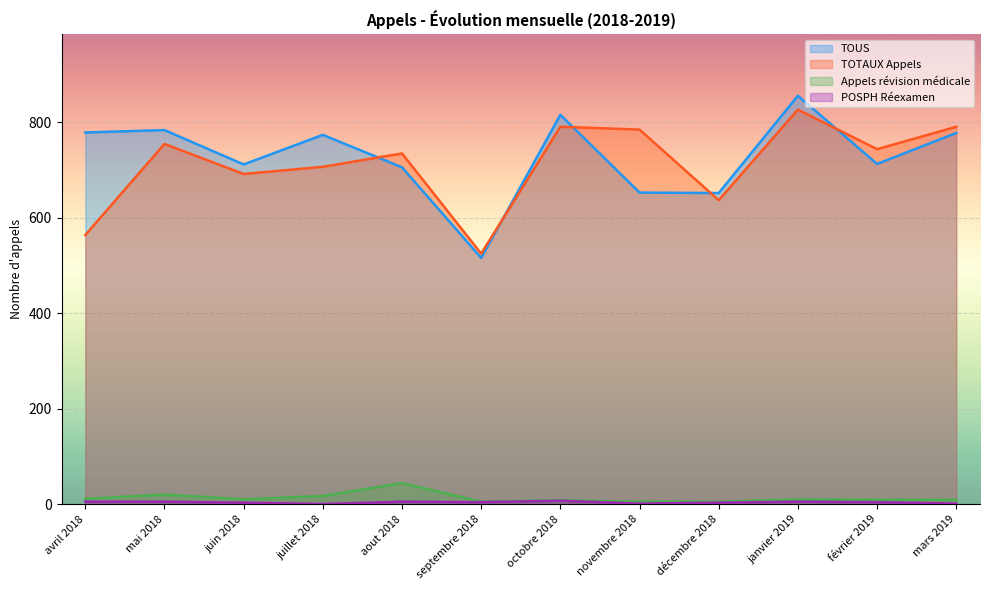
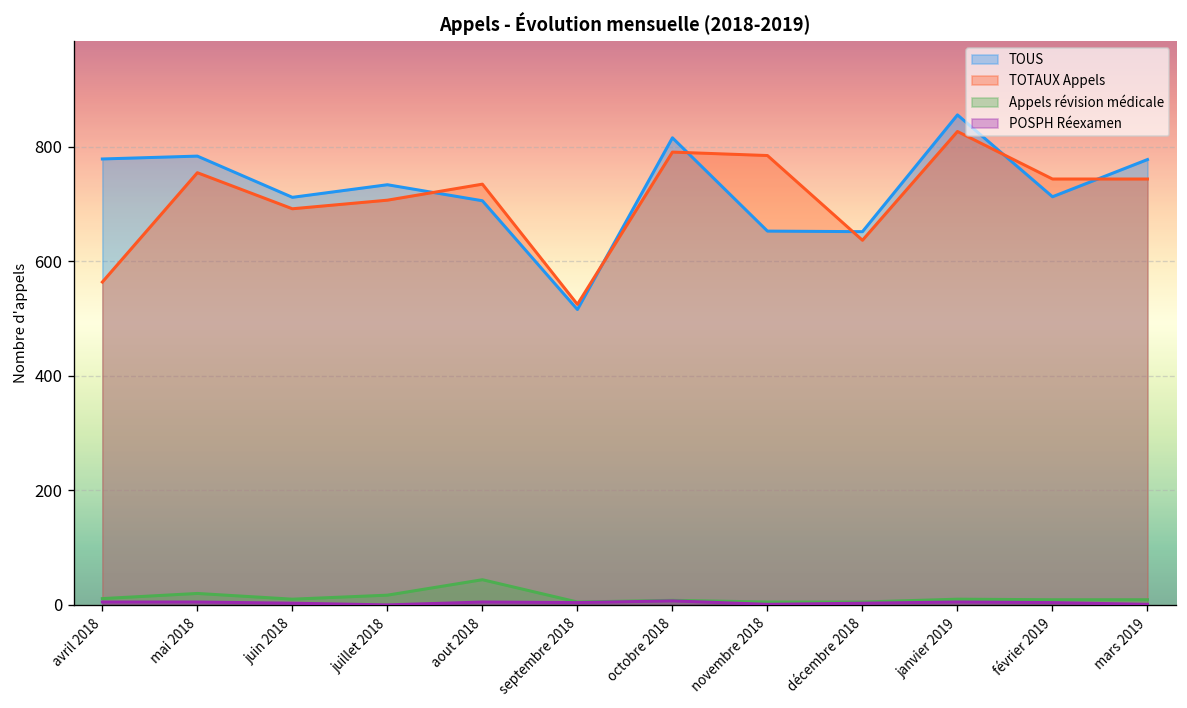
  {
    "TOUS": {
      "avril 2018": 780,
      "mai 2018": 780,
      "juin 2018": 710,
-     "juillet 2018": 770,
+     "juillet 2018": 730,
      "aout 2018": 710,
      "septembre 2018": 520,
      "octobre 2018": 820,
      "novembre 2018": 650,
      "décembre 2018": 650,
      "janvier 2019": 860,
      "février 2019": 710,
      "mars 2019": 780
    },
    "TOTAUX Appels": {
      "avril 2018": 560,
      "mai 2018": 760,
      "juin 2018": 690,
      "juillet 2018": 710,
      "aout 2018": 740,
      "septembre 2018": 530,
      "octobre 2018": 790,
      "novembre 2018": 790,
      "décembre 2018": 640,
      "janvier 2019": 830,
      "février 2019": 740,
-     "mars 2019": 790
+     "mars 2019": 740
    },
    "Appels révision médicale": {
      "avril 2018": 10,
      "mai 2018": 20,
      "juin 2018": 10,
      "juillet 2018": 20,
      "aout 2018": 40,
      "mars 2019": 10
    },
    "POSPH Réexamen": {
      "avril 2018": 10,
      "mai 2018": 10,
      "juin 2018": 0,
      "juillet 2018": 0,
      "aout 2018": 10,
      "mars 2019": 0
    }
  }
